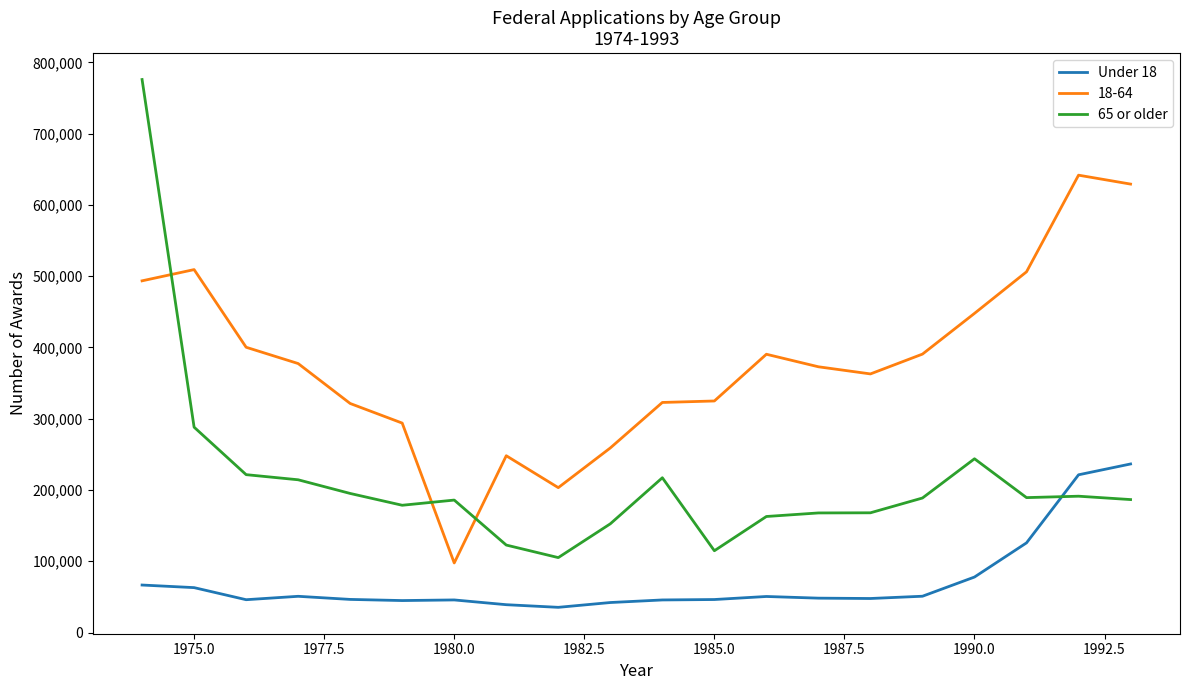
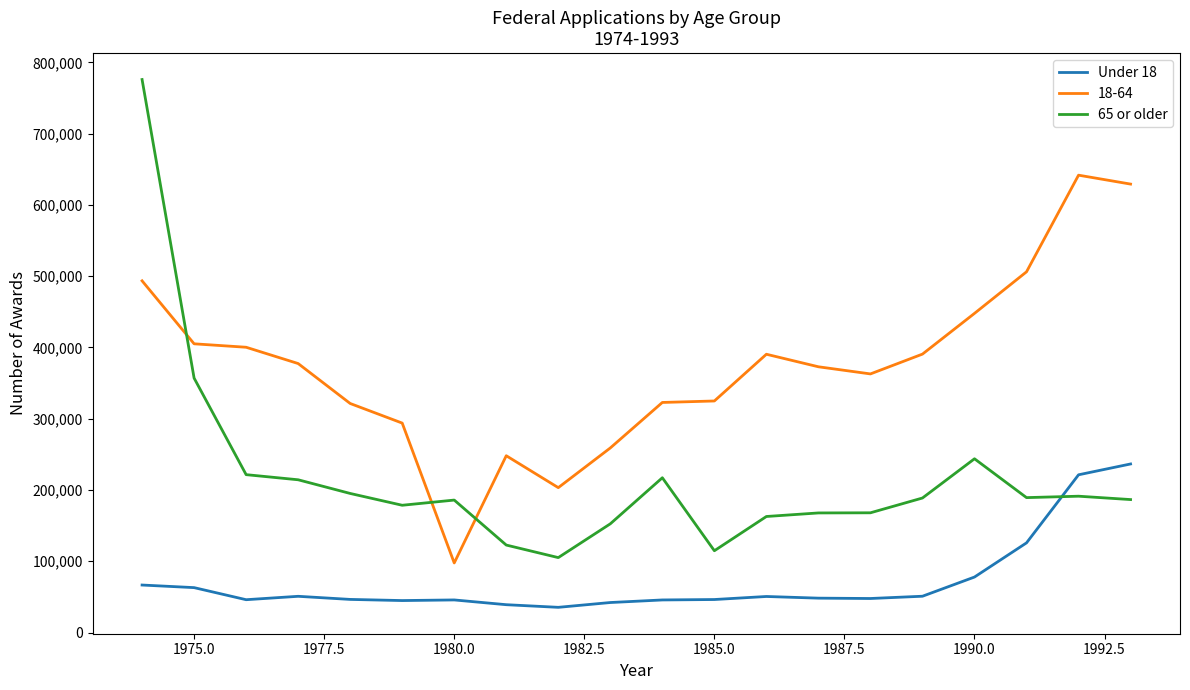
  {
    "Under 18": {
      "1975.0": "60,000",
      "1980.0": "50,000",
      "1985.0": "50,000",
      "1990.0": "80,000"
    },
    "18-64": {
-     "1975.0": "510,000",
+     "1975.0": "410,000",
      "1980.0": "100,000",
      "1985.0": "320,000",
      "1990.0": "450,000"
    },
    "65 or older": {
-     "1975.0": "290,000",
+     "1975.0": "360,000",
      "1980.0": "190,000",
      "1985.0": "110,000",
      "1990.0": "240,000"
    }
  }
